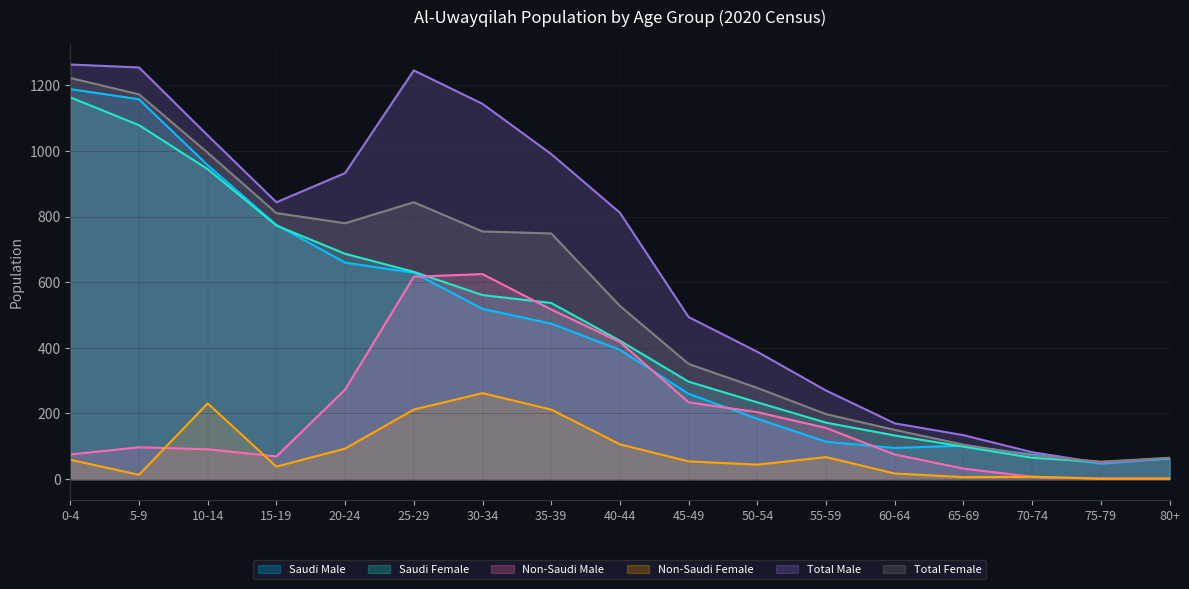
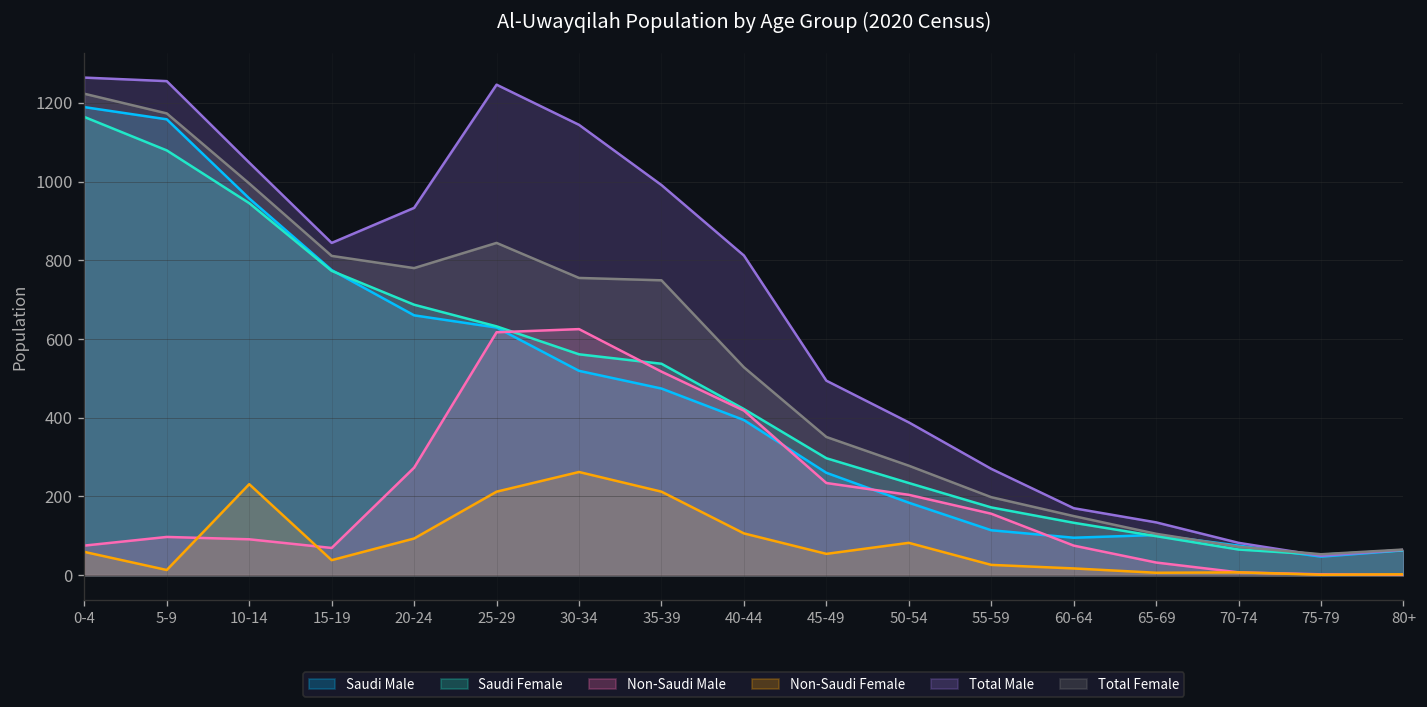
  {
    "Non-Saudi Female": {
      "0-4": 60,
      "5-9": 10,
      "10-14": 230,
      "15-19": 40,
      "20-24": 90,
      "25-29": 210,
      "30-34": 260,
      "35-39": 210,
      "40-44": 110,
      "45-49": 50,
-     "50-54": 40,
-     "55-59": 70,
+     "50-54": 80,
+     "55-59": 30,
      "60-64": 20,
      "65-69": 10
    }
  }
